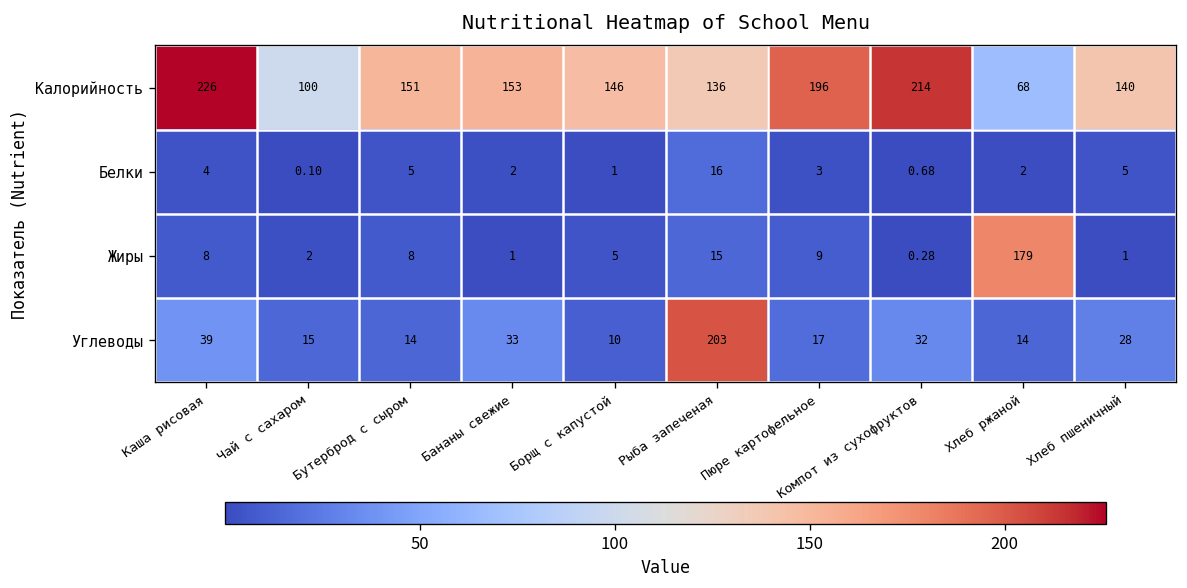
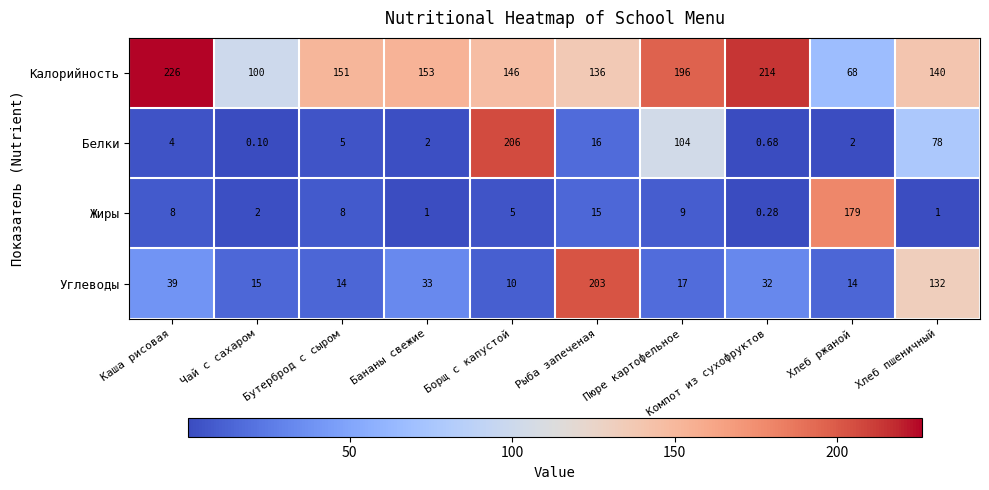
  {
    "Калорийность": {
      "Каша рисовая": 226,
      "Чай с сахаром": 100,
      "Бутерброд с сыром": 151,
      "Бананы свежие": 153,
      "Борщ с капустой": 146,
      "Рыба запеченая": 136,
      "Пюре картофельное": 196,
      "Компот из сухофруктов": 214,
      "Хлеб ржаной": 68,
      "Хлеб пшеничный": 140
    },
    "Белки": {
      "Каша рисовая": 4,
      "Чай с сахаром": 0.10,
      "Бутерброд с сыром": 5,
      "Бананы свежие": 2,
-     "Борщ с капустой": 1,
+     "Борщ с капустой": 206,
      "Рыба запеченая": 16,
-     "Пюре картофельное": 3,
+     "Пюре картофельное": 104,
      "Компот из сухофруктов": 0.68,
      "Хлеб ржаной": 2,
-     "Хлеб пшеничный": 5
+     "Хлеб пшеничный": 78
    },
    "Жиры": {
      "Каша рисовая": 8,
      "Чай с сахаром": 2,
      "Бутерброд с сыром": 8,
      "Бананы свежие": 1,
      "Борщ с капустой": 5,
      "Рыба запеченая": 15,
      "Пюре картофельное": 9,
      "Компот из сухофруктов": 0.28,
      "Хлеб ржаной": 179,
      "Хлеб пшеничный": 1
    },
    "Углеводы": {
      "Каша рисовая": 39,
      "Чай с сахаром": 15,
      "Бутерброд с сыром": 14,
      "Бананы свежие": 33,
      "Борщ с капустой": 10,
      "Рыба запеченая": 203,
      "Пюре картофельное": 17,
      "Компот из сухофруктов": 32,
      "Хлеб ржаной": 14,
-     "Хлеб пшеничный": 28
+     "Хлеб пшеничный": 132
    }
  }
